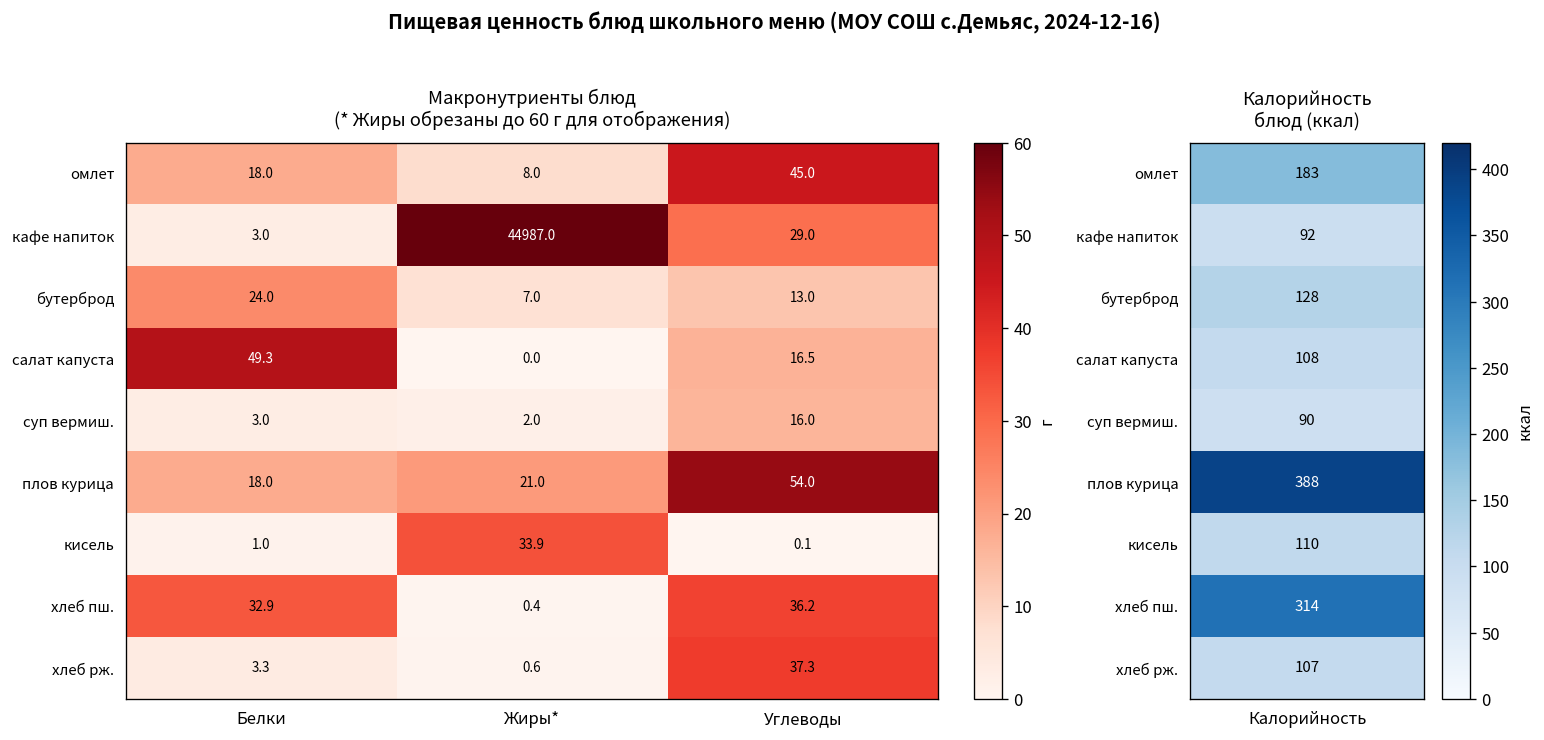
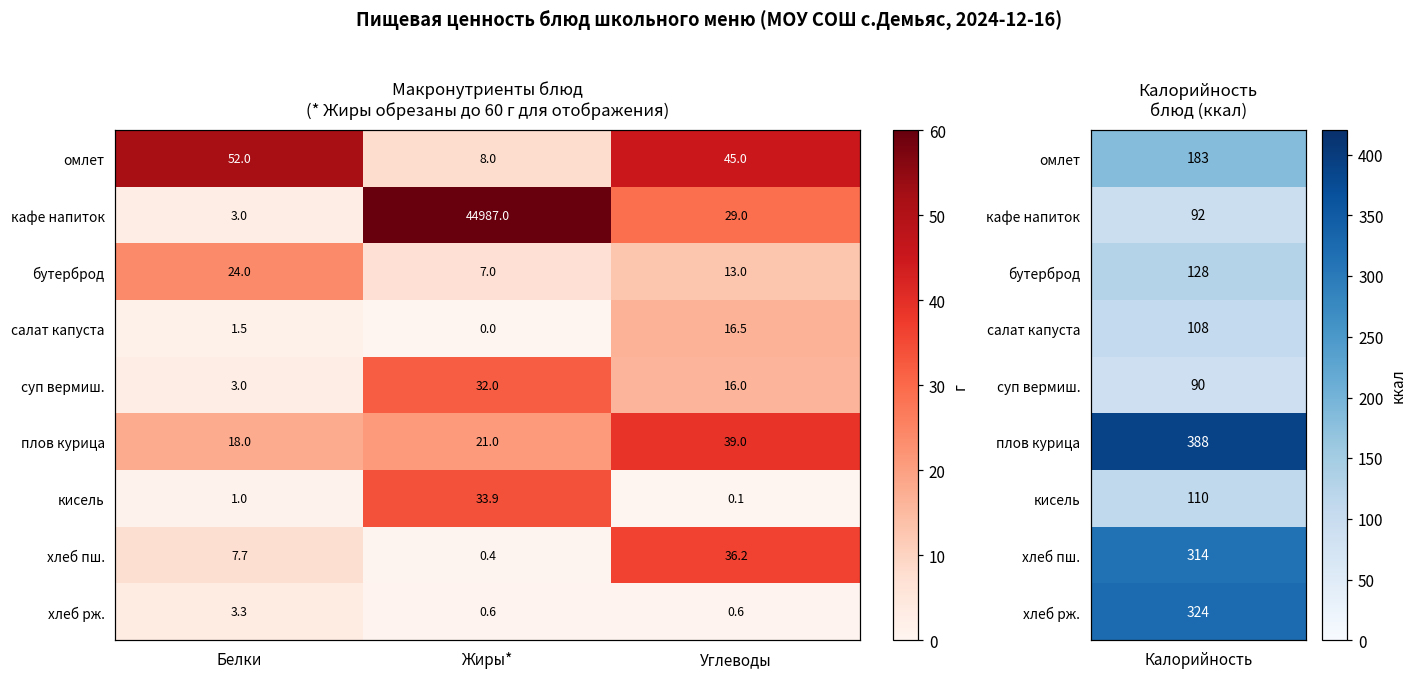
  {
    "Макронутриенты блюд (* Жиры обрезаны до 60 г для отображения)": {
      "омлет": {
-       "Белки": 18.0,
+       "Белки": 52.0,
        "Жиры*": 8.0,
        "Углеводы": 45.0
      },
      "кафе напиток": {
        "Белки": 3.0,
        "Жиры*": 44987.0,
        "Углеводы": 29.0
      },
      "бутерброд": {
        "Белки": 24.0,
        "Жиры*": 7.0,
        "Углеводы": 13.0
      },
      "салат капуста": {
-       "Белки": 49.3,
+       "Белки": 1.5,
        "Жиры*": 0.0,
        "Углеводы": 16.5
      },
      "суп вермиш.": {
        "Белки": 3.0,
-       "Жиры*": 2.0,
+       "Жиры*": 32.0,
        "Углеводы": 16.0
      },
      "плов курица": {
        "Белки": 18.0,
        "Жиры*": 21.0,
-       "Углеводы": 54.0
+       "Углеводы": 39.0
      },
      "кисель": {
        "Белки": 1.0,
        "Жиры*": 33.9,
        "Углеводы": 0.1
      },
      "хлеб пш.": {
-       "Белки": 32.9,
+       "Белки": 7.7,
        "Жиры*": 0.4,
        "Углеводы": 36.2
      },
      "хлеб рж.": {
        "Белки": 3.3,
        "Жиры*": 0.6,
-       "Углеводы": 37.3
+       "Углеводы": 0.6
      }
    },
    "Калорийность блюд (ккал)": {
      "омлет": {
        "Калорийность": 183
      },
      "кафе напиток": {
        "Калорийность": 92
      },
      "бутерброд": {
        "Калорийность": 128
      },
      "салат капуста": {
        "Калорийность": 108
      },
      "суп вермиш.": {
        "Калорийность": 90
      },
      "плов курица": {
        "Калорийность": 388
      },
      "кисель": {
        "Калорийность": 110
      },
      "хлеб пш.": {
        "Калорийность": 314
      },
      "хлеб рж.": {
-       "Калорийность": 107
+       "Калорийность": 324
      }
    }
  }
